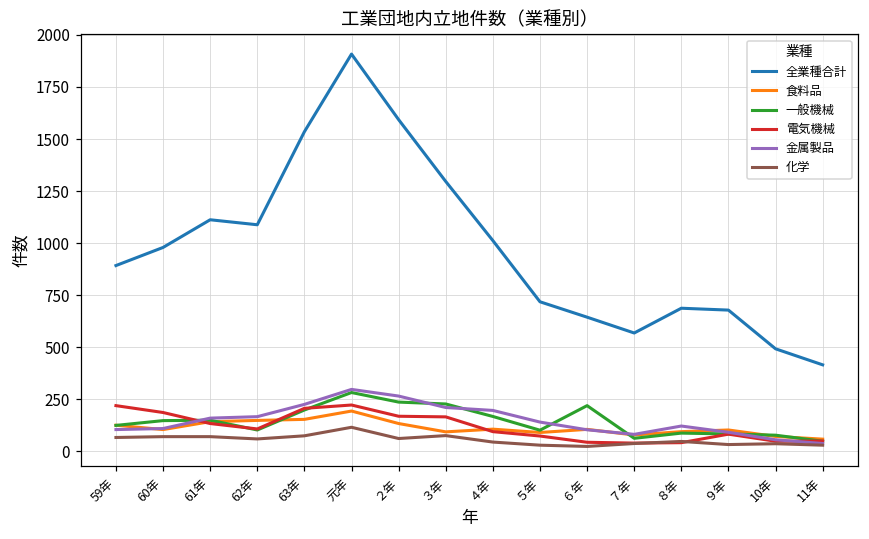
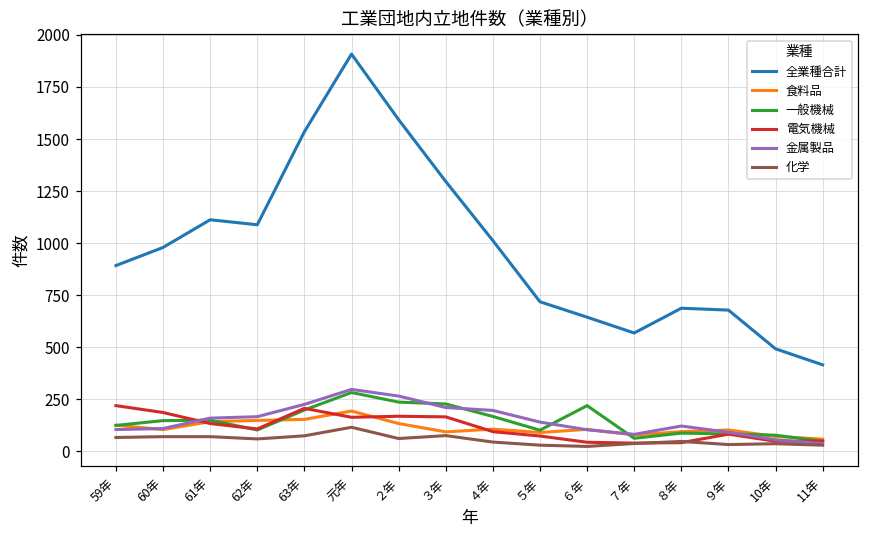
  {
    "全業種合計": {
      "59年": 890,
      "60年": 980,
      "61年": 1110,
      "62年": 1090,
      "63年": 1540,
      "元年": 1910,
      "２年": 1590,
      "３年": 1300,
      "４年": 1010,
      "５年": 720,
      "６年": 640,
      "７年": 570,
      "８年": 690,
      "９年": 680,
      "10年": 490,
      "11年": 420
    },
    "食料品": {
      "62年": 150,
      "63年": 150,
      "元年": 190,
      "２年": 130,
      "３年": 90
    },
    "一般機械": {
      "60年": 150,
      "元年": 280,
      "２年": 240,
      "３年": 230,
      "４年": 170,
      "６年": 220,
      "７年": 60
    },
    "電気機械": {
      "59年": 220,
      "60年": 190,
-     "元年": 220,
+     "元年": 160,
      "２年": 170,
      "３年": 170,
      "５年": 70,
      "６年": 40
    },
    "金属製品": {
      "59年": 100,
      "62年": 170,
      "63年": 230,
      "元年": 300,
      "２年": 270,
      "３年": 210,
      "４年": 200,
      "５年": 140,
      "８年": 120
    },
    "化学": {
      "59年": 70,
      "60年": 70,
      "61年": 70,
      "62年": 60,
      "63年": 70,
      "元年": 120,
      "２年": 60,
      "３年": 80,
      "４年": 40,
      "５年": 30,
      "６年": 20,
      "９年": 30
    }
  }
